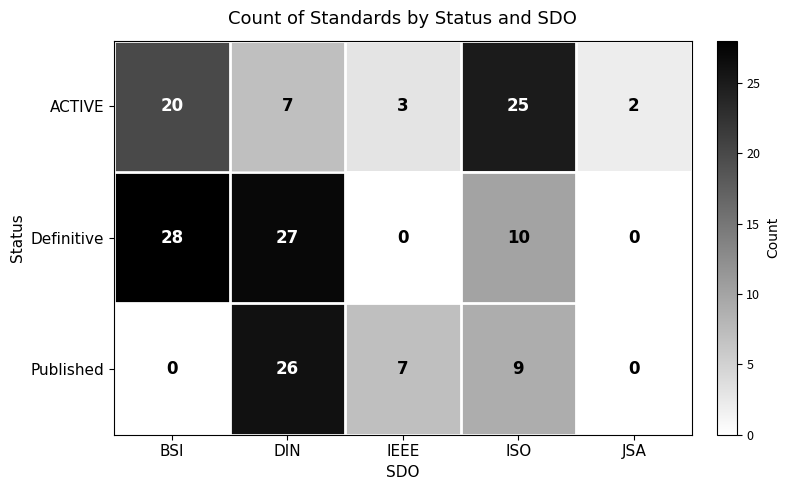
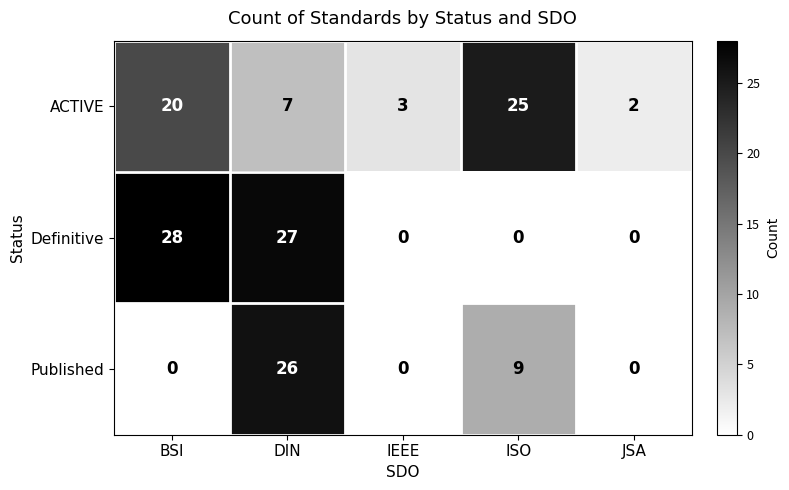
  {
    "ACTIVE": {
      "BSI": 20,
      "DIN": 7,
      "IEEE": 3,
      "ISO": 25,
      "JSA": 2
    },
    "Definitive": {
      "BSI": 28,
      "DIN": 27,
      "IEEE": 0,
-     "ISO": 10,
+     "ISO": 0,
      "JSA": 0
    },
    "Published": {
      "BSI": 0,
      "DIN": 26,
-     "IEEE": 7,
+     "IEEE": 0,
      "ISO": 9,
      "JSA": 0
    }
  }
